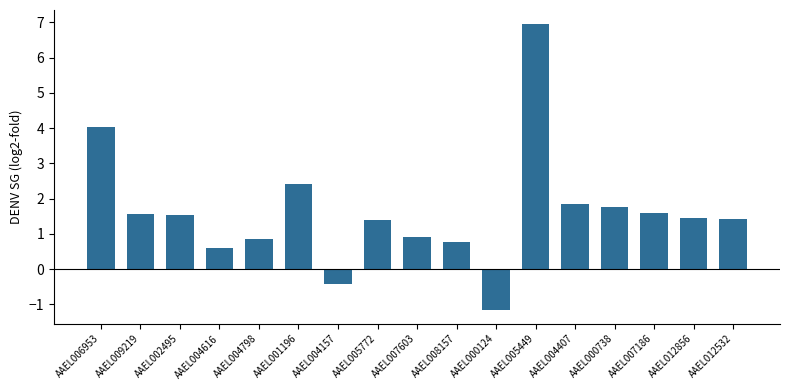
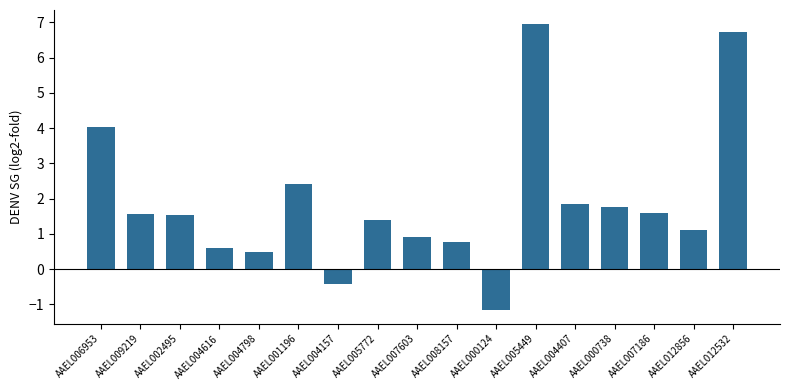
  {
    "AAEL006953": 4.0,
    "AAEL009219": 1.6,
    "AAEL002495": 1.5,
    "AAEL004616": 0.6,
-   "AAEL004798": 0.8,
+   "AAEL004798": 0.5,
    "AAEL001196": 2.4,
    "AAEL004157": -0.4,
    "AAEL005772": 1.4,
    "AAEL007603": 0.9,
    "AAEL008157": 0.8,
    "AAEL000124": -1.2,
    "AAEL005449": 6.9,
    "AAEL004407": 1.9,
    "AAEL000738": 1.8,
    "AAEL007186": 1.6,
-   "AAEL012856": 1.4,
-   "AAEL012532": 1.4
+   "AAEL012856": 1.1,
+   "AAEL012532": 6.7
  }
